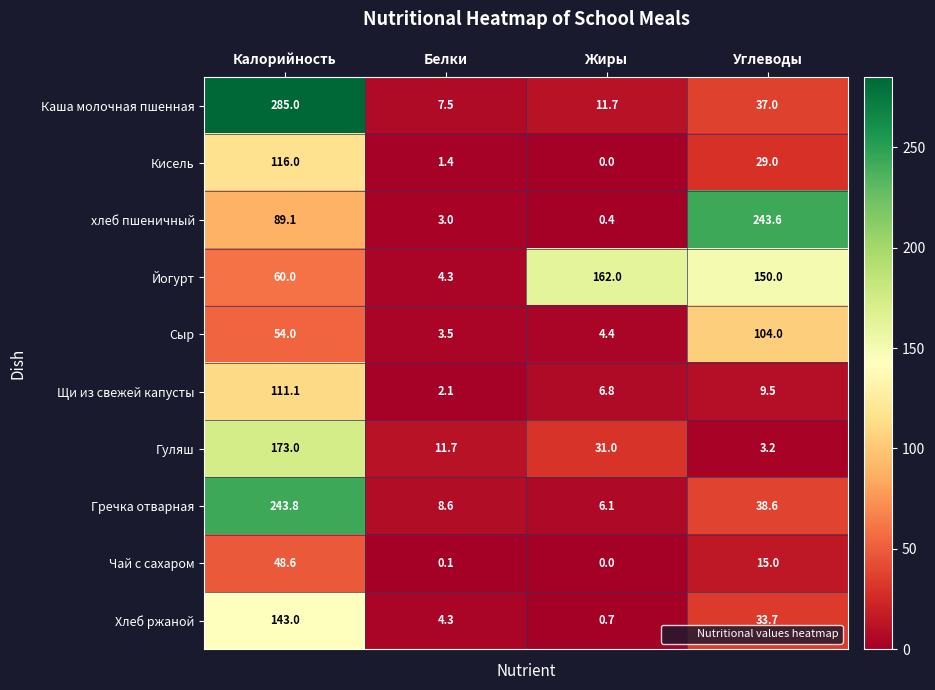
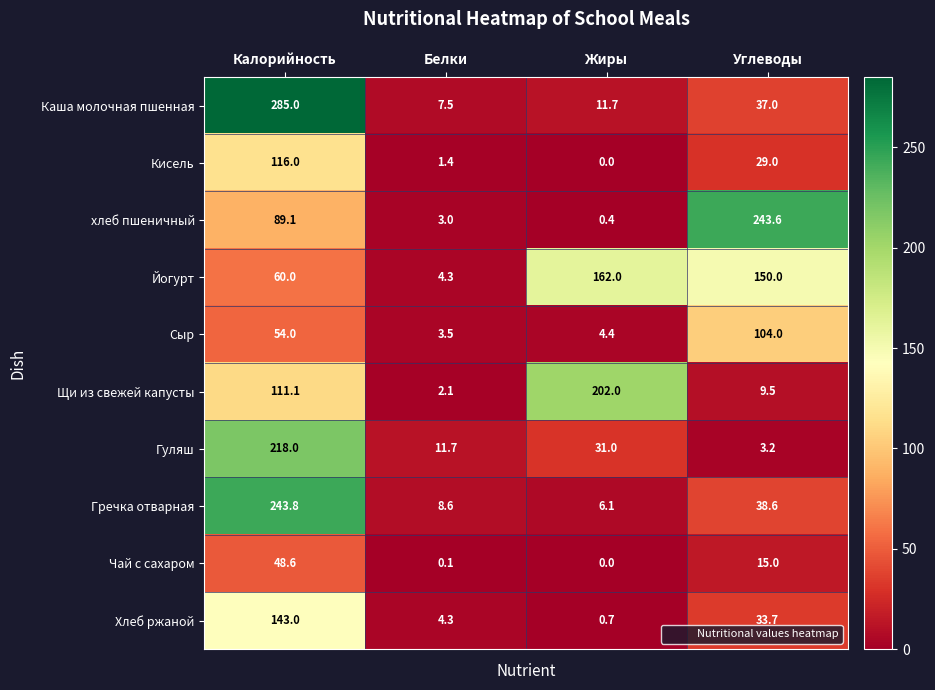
  {
    "Каша молочная пшенная": {
      "Калорийность": 285.0,
      "Белки": 7.5,
      "Жиры": 11.7,
      "Углеводы": 37.0
    },
    "Кисель": {
      "Калорийность": 116.0,
      "Белки": 1.4,
      "Жиры": 0.0,
      "Углеводы": 29.0
    },
    "хлеб пшеничный": {
      "Калорийность": 89.1,
      "Белки": 3.0,
      "Жиры": 0.4,
      "Углеводы": 243.6
    },
    "Йогурт": {
      "Калорийность": 60.0,
      "Белки": 4.3,
      "Жиры": 162.0,
      "Углеводы": 150.0
    },
    "Сыр": {
      "Калорийность": 54.0,
      "Белки": 3.5,
      "Жиры": 4.4,
      "Углеводы": 104.0
    },
    "Щи из свежей капусты": {
      "Калорийность": 111.1,
      "Белки": 2.1,
-     "Жиры": 6.8,
+     "Жиры": 202.0,
      "Углеводы": 9.5
    },
    "Гуляш": {
-     "Калорийность": 173.0,
+     "Калорийность": 218.0,
      "Белки": 11.7,
      "Жиры": 31.0,
      "Углеводы": 3.2
    },
    "Гречка отварная": {
      "Калорийность": 243.8,
      "Белки": 8.6,
      "Жиры": 6.1,
      "Углеводы": 38.6
    },
    "Чай с сахаром": {
      "Калорийность": 48.6,
      "Белки": 0.1,
      "Жиры": 0.0,
      "Углеводы": 15.0
    },
    "Хлеб ржаной": {
      "Калорийность": 143.0,
      "Белки": 4.3,
      "Жиры": 0.7
    }
  }
